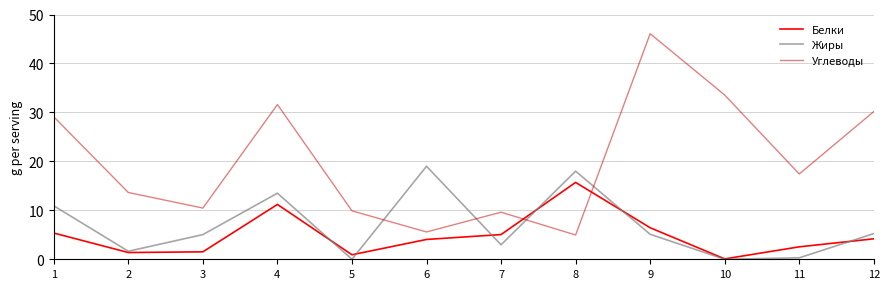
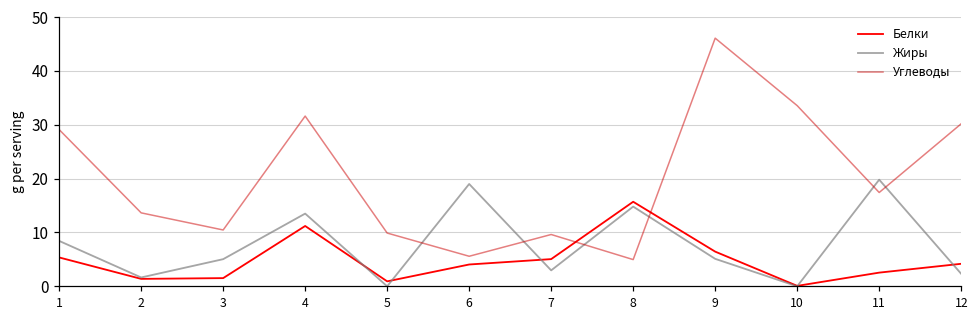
  {
    "Жиры": {
-     "1": 11,
+     "1": 8,
      "3": 5,
      "4": 14,
      "5": 0,
      "6": 19,
      "7": 3,
-     "8": 18,
+     "8": 15,
      "9": 5,
-     "11": 0,
-     "12": 5
+     "11": 20,
+     "12": 2
    }
  }
